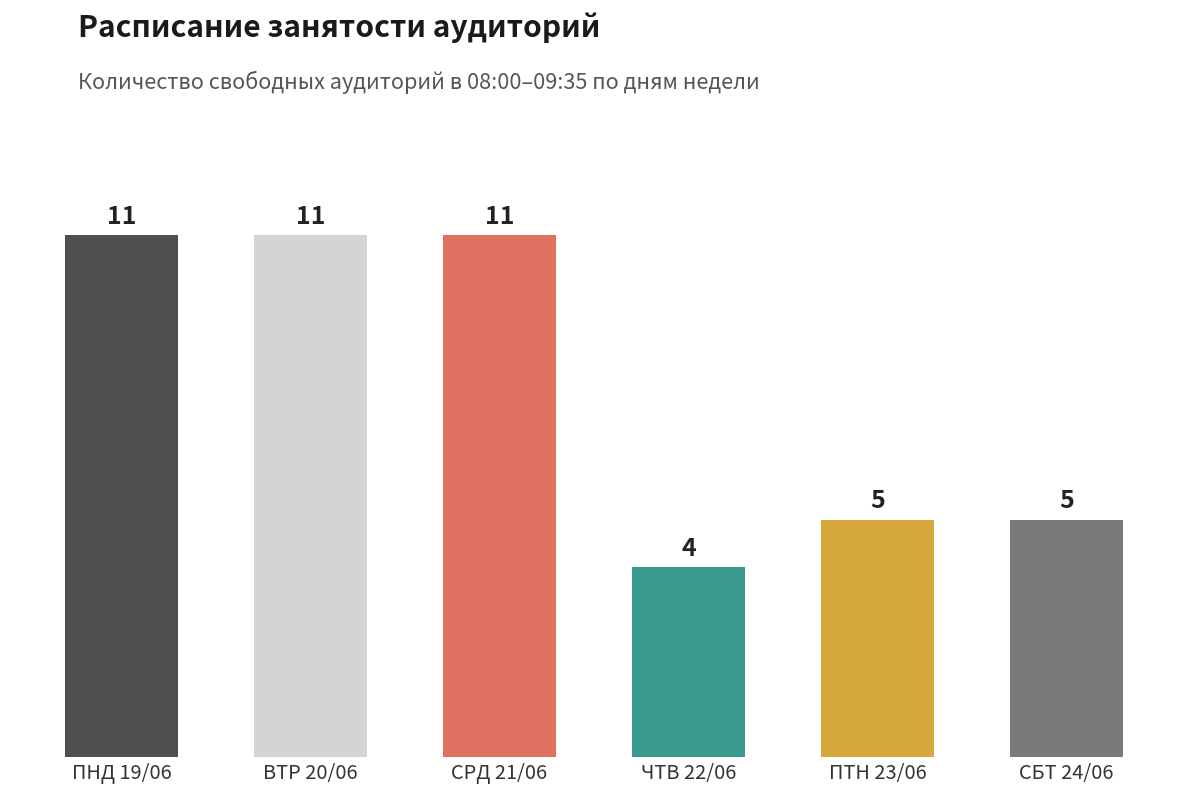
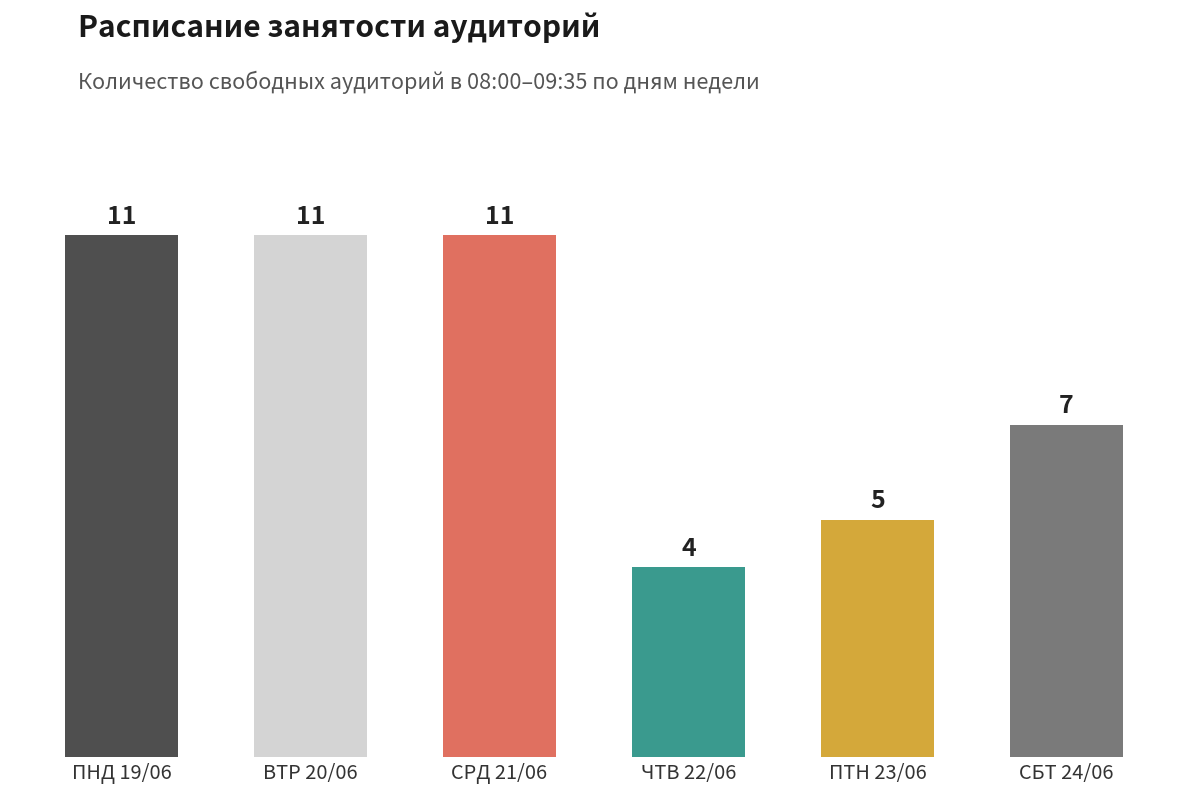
  {
    "ПНД 19/06": 11,
    "ВТР 20/06": 11,
    "СРД 21/06": 11,
    "ЧТВ 22/06": 4,
    "ПТН 23/06": 5,
-   "СБТ 24/06": 5
+   "СБТ 24/06": 7
  }
